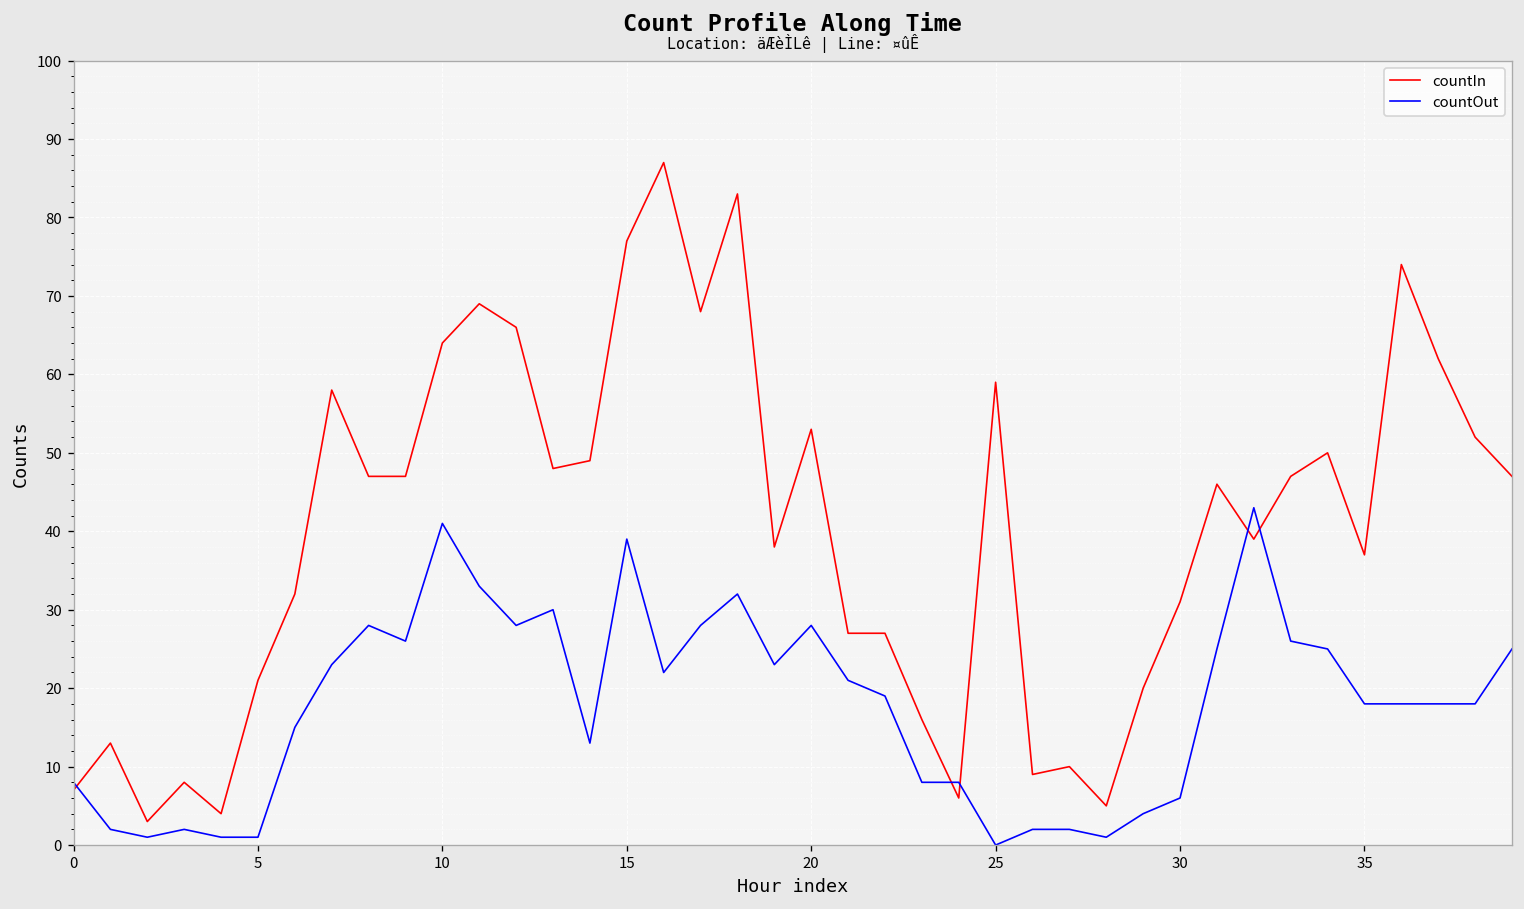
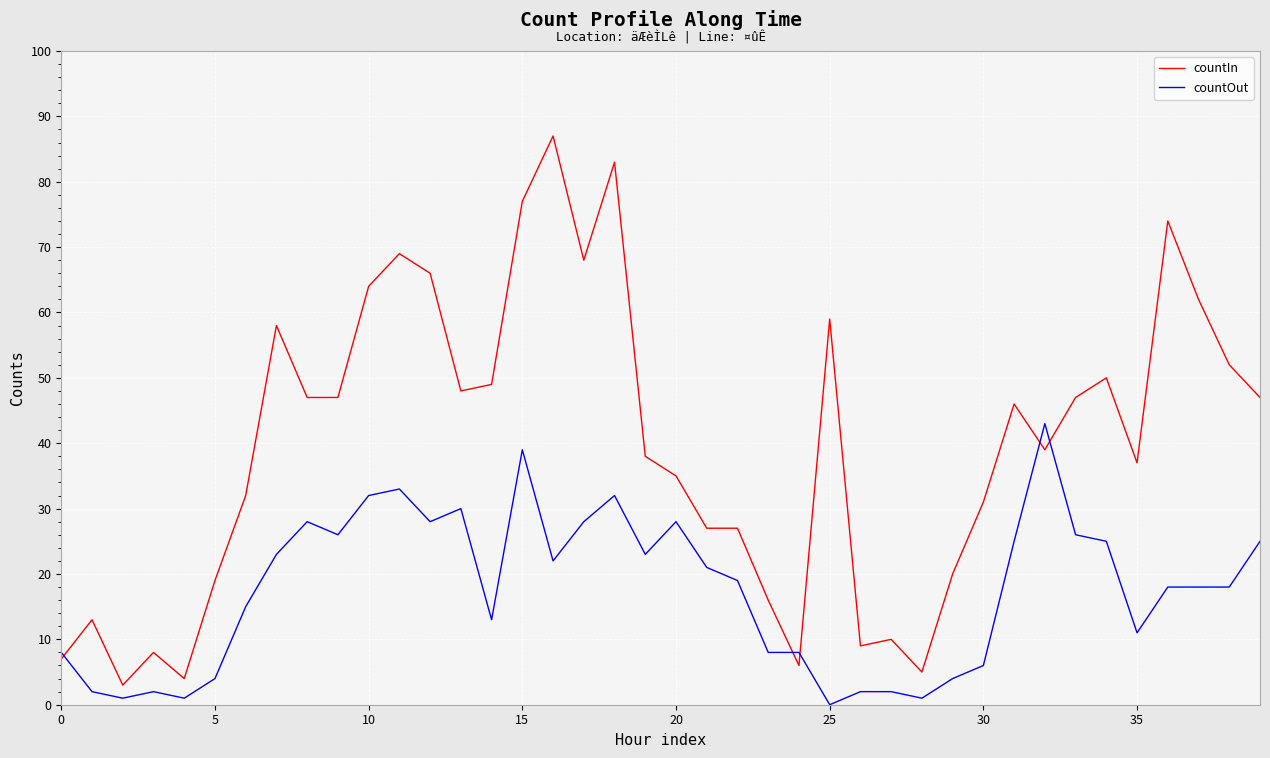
  {
    "countIn": {
      "0": 7,
-     "5": 21,
+     "5": 19,
      "10": 64,
      "15": 77,
-     "20": 53,
+     "20": 35,
      "25": 59,
      "30": 31,
      "35": 37
    },
    "countOut": {
      "0": 8,
-     "5": 1,
-     "10": 41,
+     "5": 4,
+     "10": 32,
      "15": 39,
      "20": 28,
      "25": 0,
      "30": 6,
-     "35": 18
+     "35": 11
    }
  }
